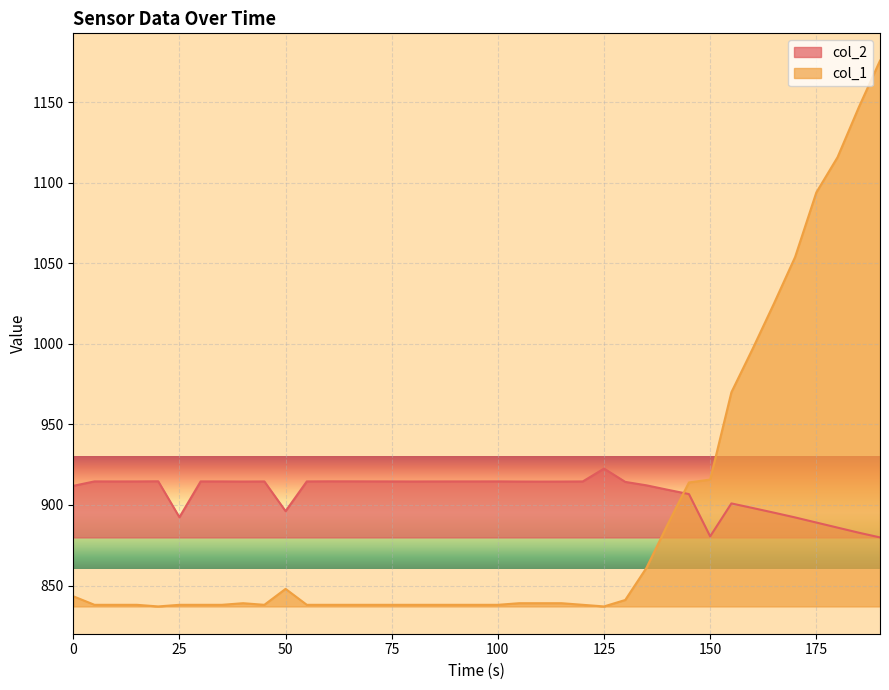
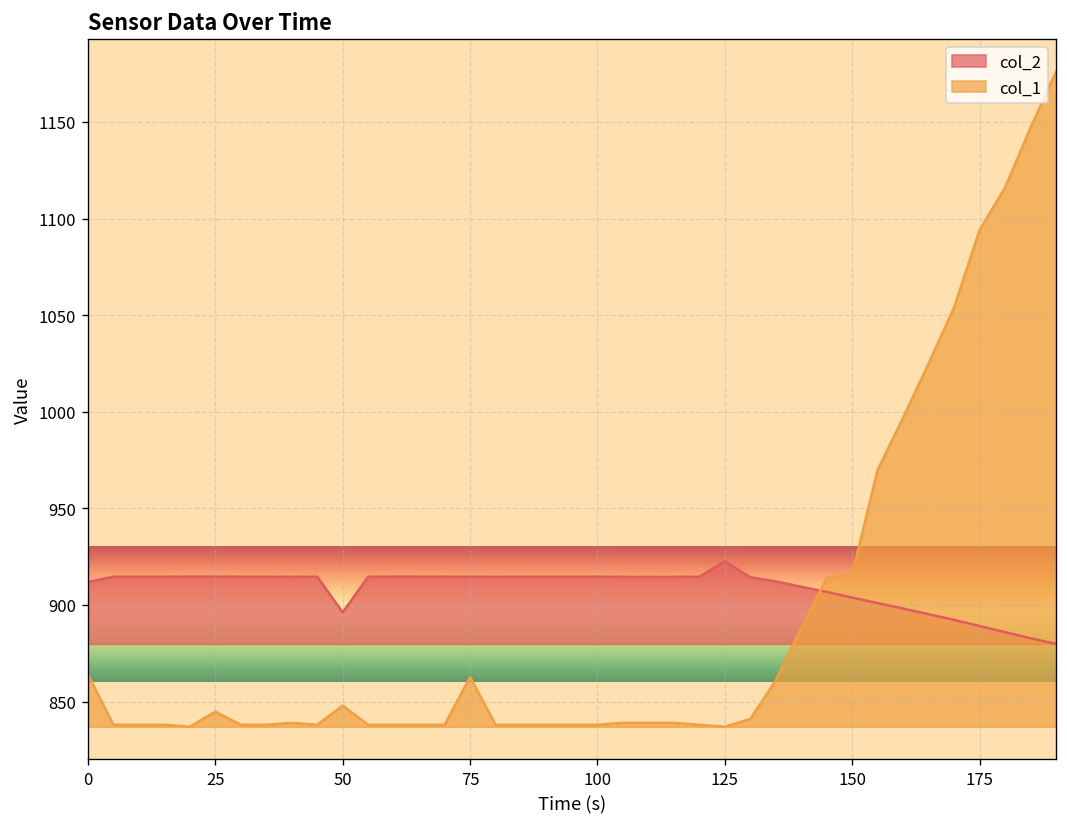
  {
    "col_2": {
      "0": 912,
-     "25": 892,
+     "25": 915,
      "50": 896,
      "75": 915,
      "100": 915,
      "125": 923,
-     "150": 881,
+     "150": 904,
      "175": 889
    },
    "col_1": {
-     "0": 843,
-     "25": 838,
+     "0": 864,
+     "25": 845,
      "50": 848,
-     "75": 838,
+     "75": 863,
      "100": 838,
      "125": 837,
      "150": 916,
      "175": 1094
    }
  }
